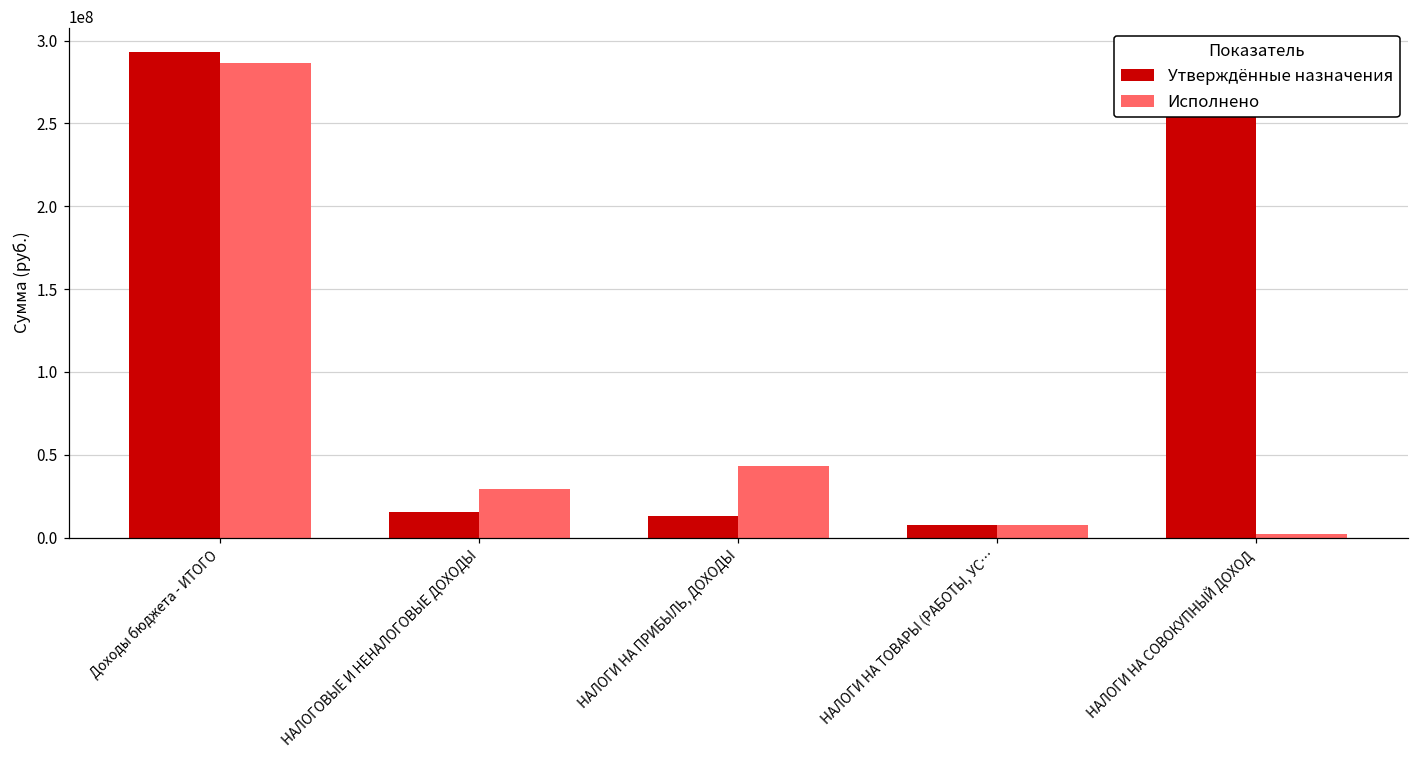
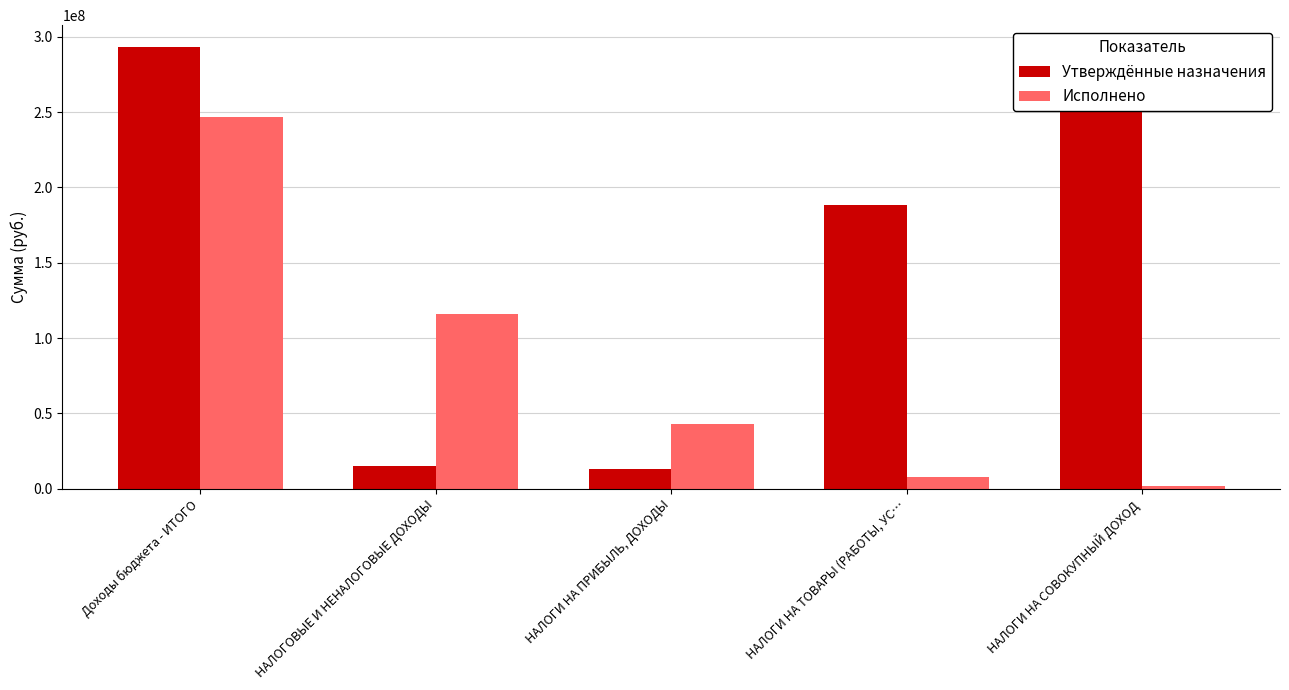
  {
    "Утверждённые назначения": {
      "Доходы бюджета - ИТОГО": 293000000,
      "НАЛОГОВЫЕ И НЕНАЛОГОВЫЕ ДОХОДЫ": 15000000,
      "НАЛОГИ НА ПРИБЫЛЬ, ДОХОДЫ": 13000000,
-     "НАЛОГИ НА ТОВАРЫ (РАБОТЫ, УС…": 7000000
+     "НАЛОГИ НА ТОВАРЫ (РАБОТЫ, УС…": 188000000
    },
    "Исполнено": {
-     "Доходы бюджета - ИТОГО": 287000000,
-     "НАЛОГОВЫЕ И НЕНАЛОГОВЫЕ ДОХОДЫ": 29000000,
+     "Доходы бюджета - ИТОГО": 246000000,
+     "НАЛОГОВЫЕ И НЕНАЛОГОВЫЕ ДОХОДЫ": 116000000,
      "НАЛОГИ НА ПРИБЫЛЬ, ДОХОДЫ": 43000000,
      "НАЛОГИ НА ТОВАРЫ (РАБОТЫ, УС…": 7000000,
      "НАЛОГИ НА СОВОКУПНЫЙ ДОХОД": 2000000
    }
  }
